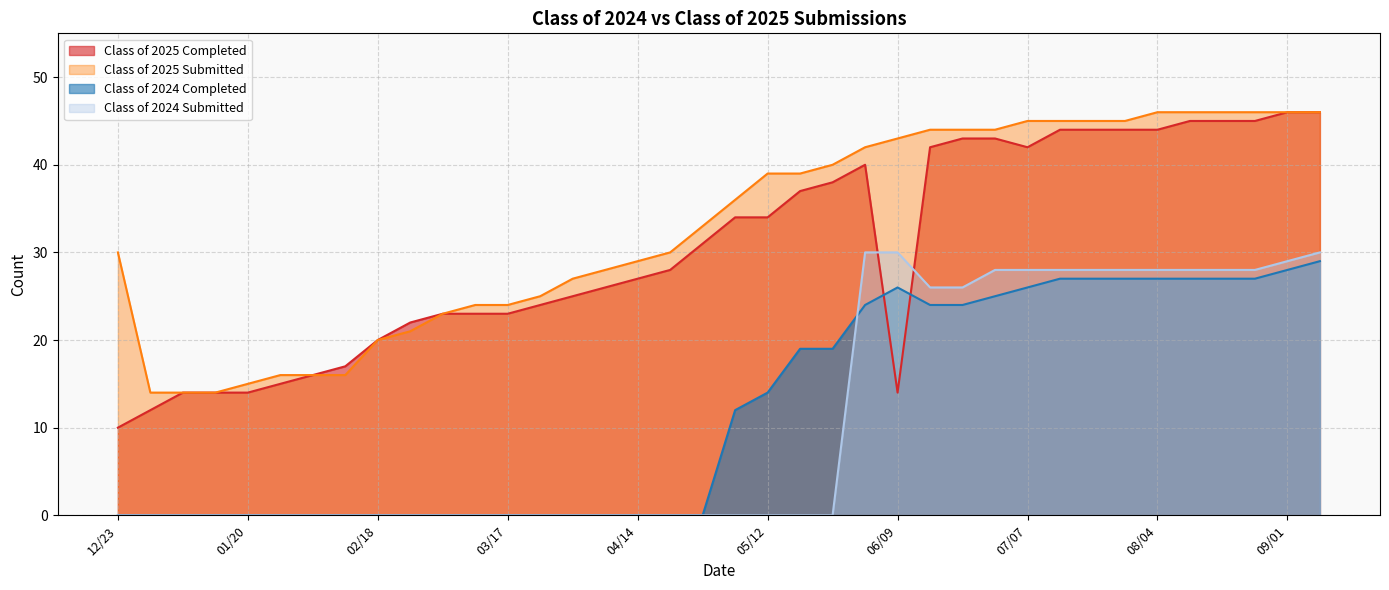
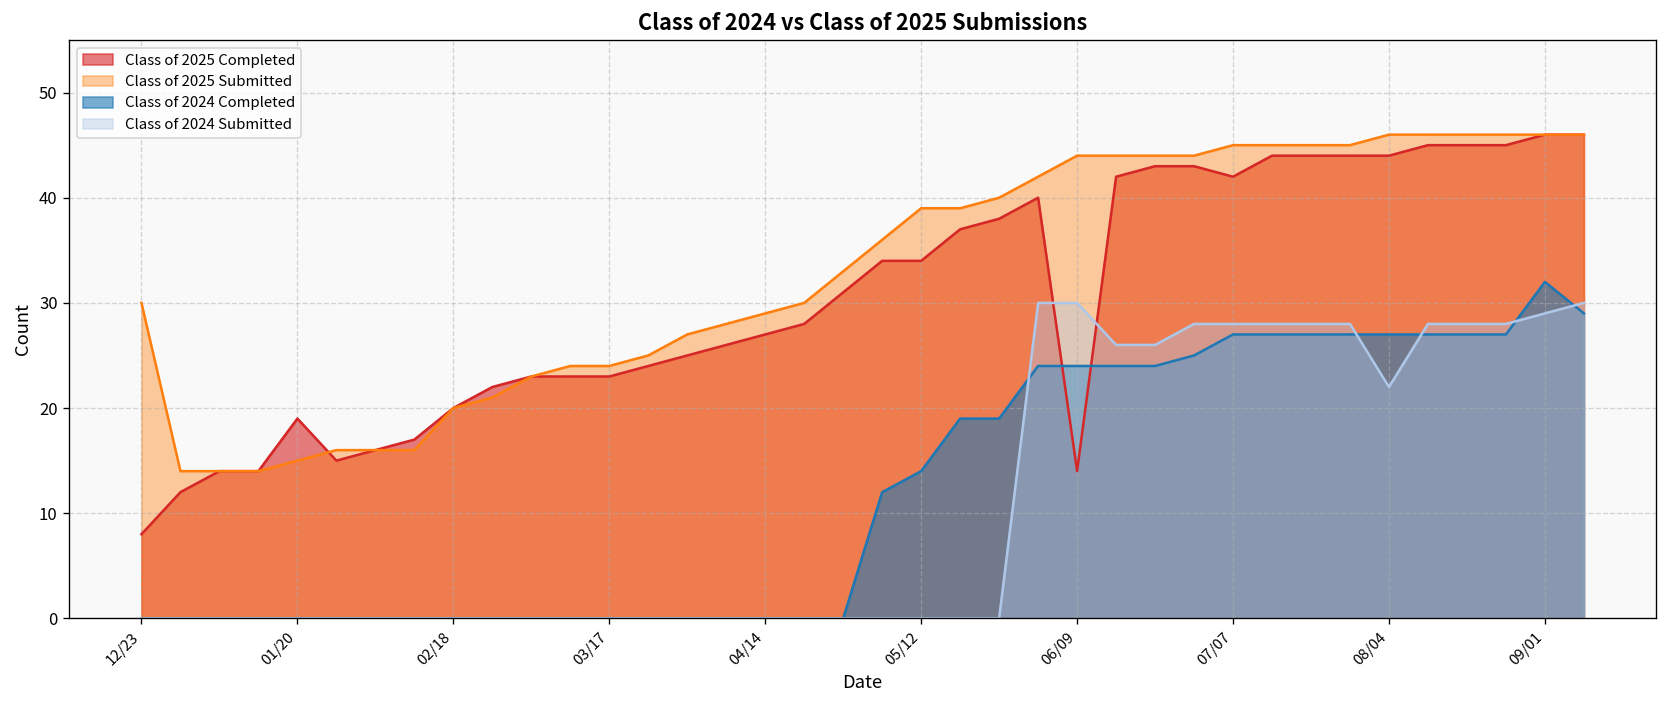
  {
    "Class of 2025 Completed": {
-     "12/23": 10,
-     "01/20": 14,
+     "12/23": 8,
+     "01/20": 19,
      "03/17": 23,
      "04/14": 27,
      "05/12": 34,
      "06/09": 14,
      "07/07": 42,
      "08/04": 44
    },
    "Class of 2025 Submitted": {
      "12/23": 30,
      "01/20": 15,
      "03/17": 24,
      "04/14": 29,
      "05/12": 39,
-     "06/09": 43,
+     "06/09": 44,
      "07/07": 45,
      "08/04": 46
    },
    "Class of 2024 Completed": {
      "05/12": 14,
-     "06/09": 26,
-     "07/07": 26,
+     "06/09": 24,
+     "07/07": 27,
      "08/04": 27,
-     "09/01": 28
+     "09/01": 32
    },
    "Class of 2024 Submitted": {
      "05/12": 0,
      "06/09": 30,
      "07/07": 28,
-     "08/04": 28,
+     "08/04": 22,
      "09/01": 29
    }
  }
